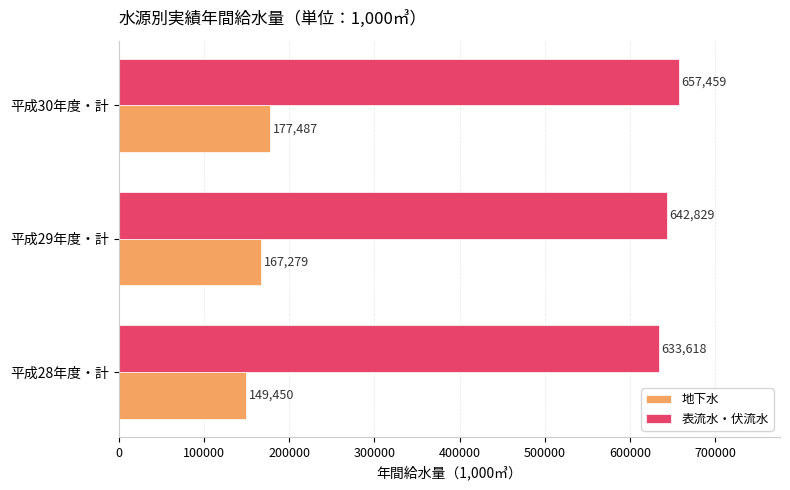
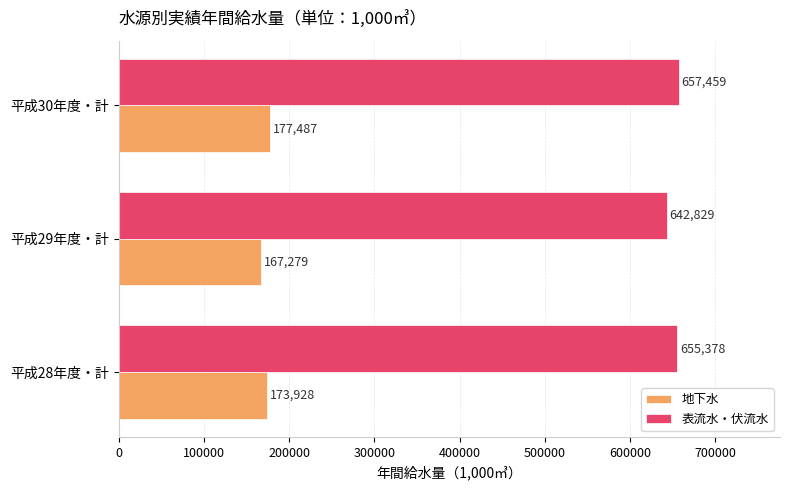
  {
    "地下水": {
      "平成30年度・計": "177,487",
      "平成29年度・計": "167,279",
-     "平成28年度・計": "149,450"
+     "平成28年度・計": "173,928"
    },
    "表流水・伏流水": {
      "平成30年度・計": "657,459",
      "平成29年度・計": "642,829",
-     "平成28年度・計": "633,618"
+     "平成28年度・計": "655,378"
    }
  }
